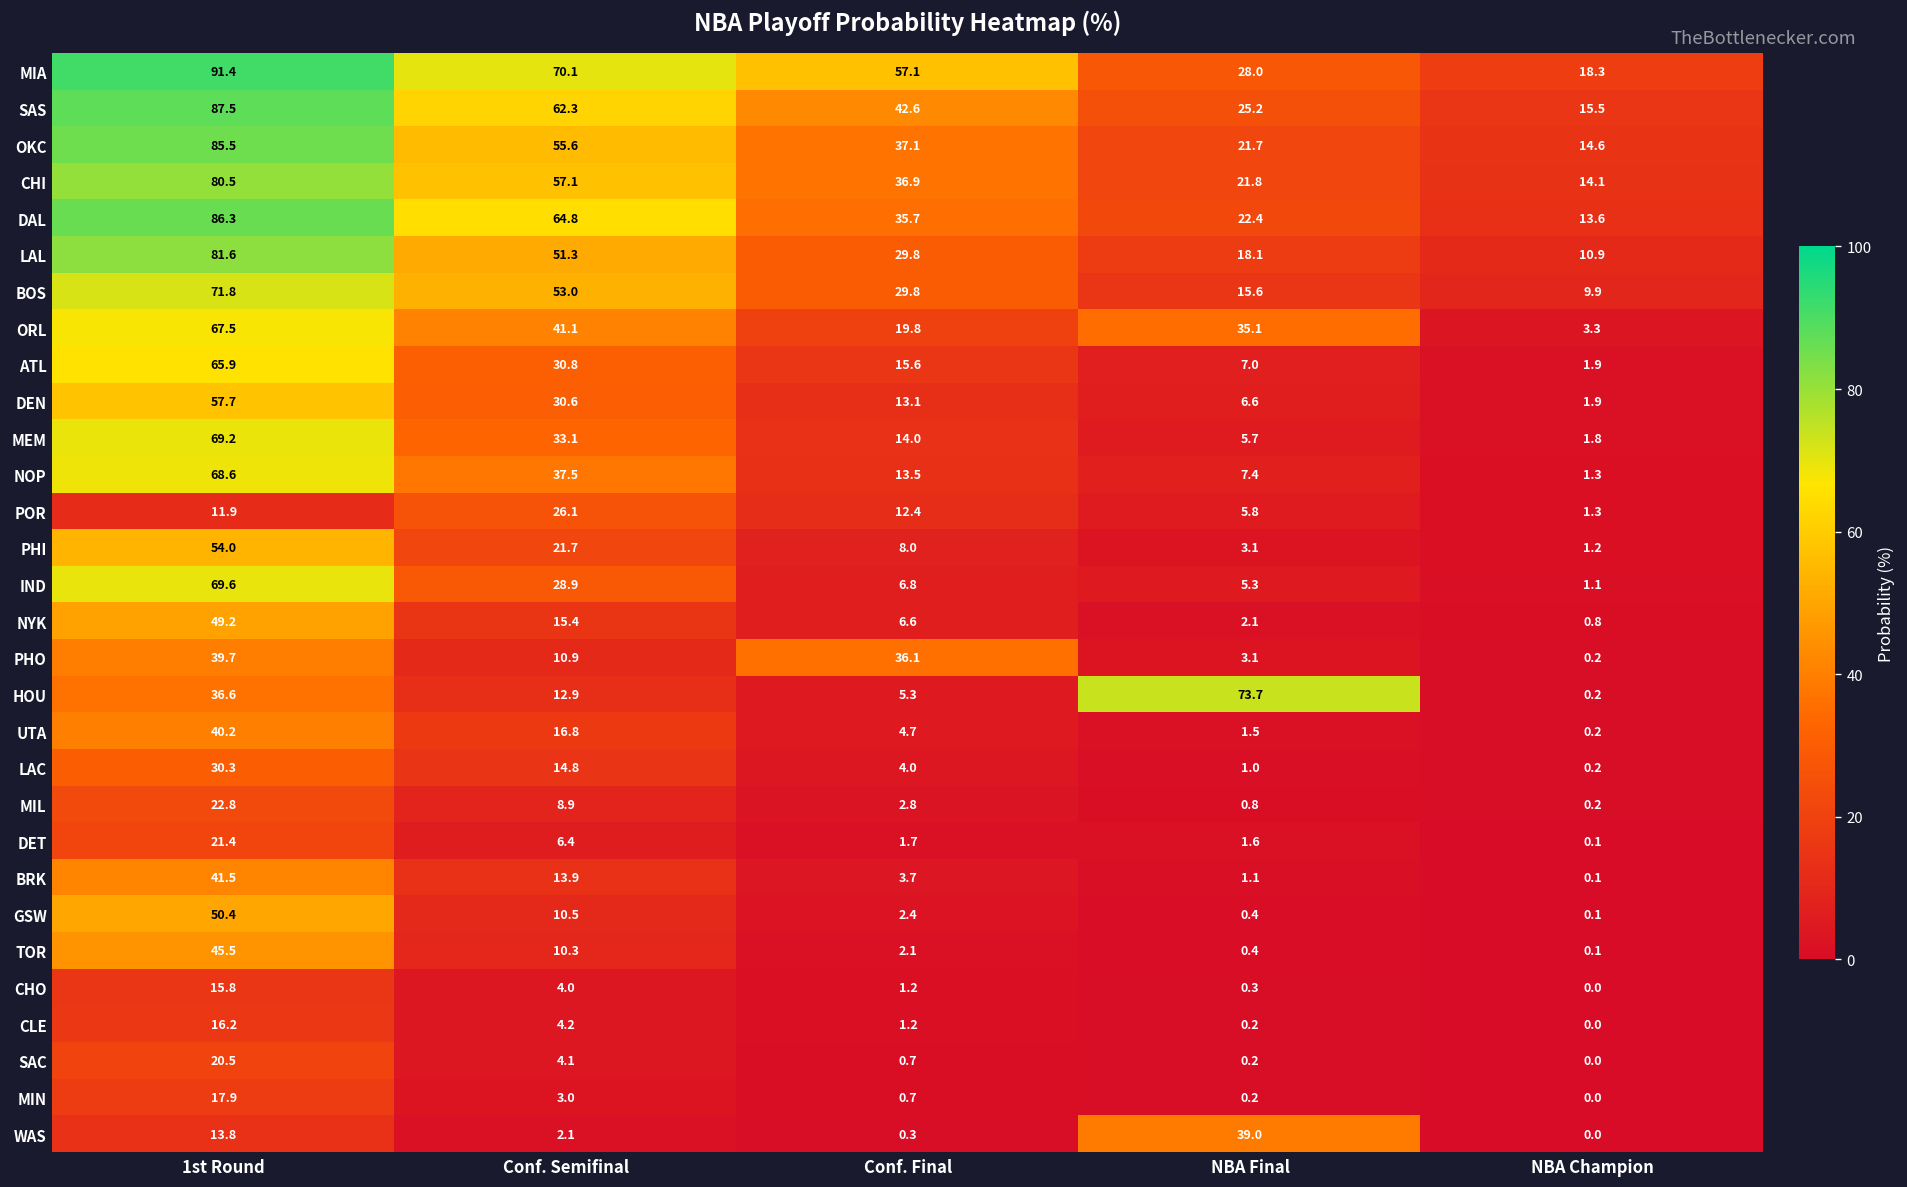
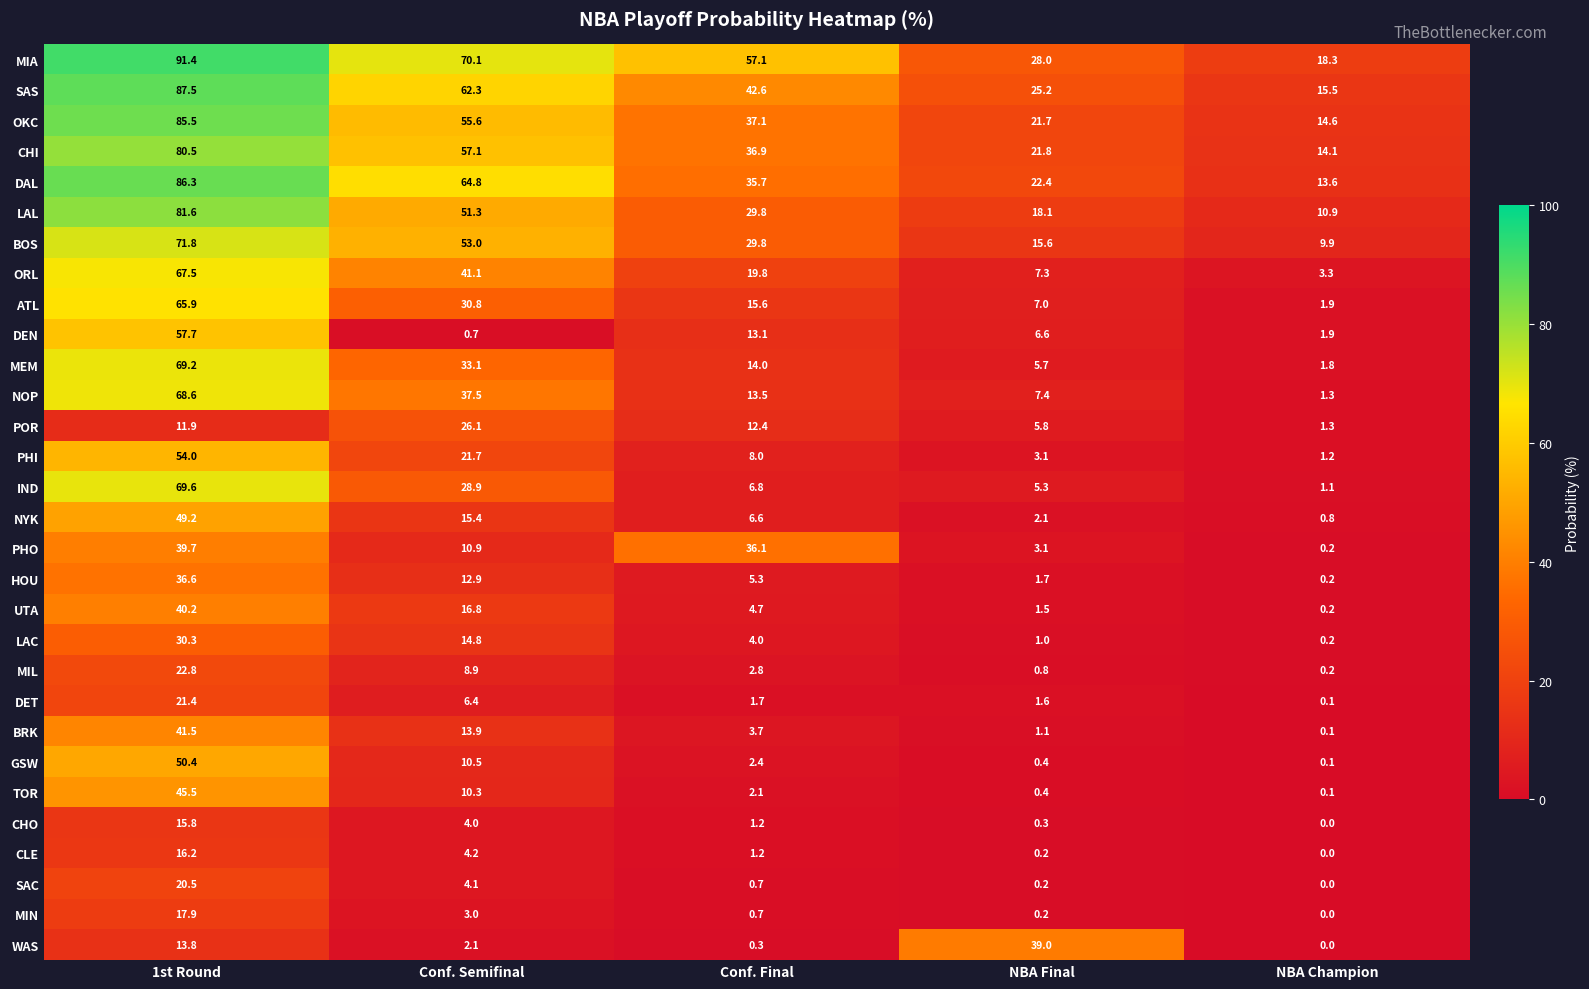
  {
    "MIA": {
      "1st Round": 91.4,
      "Conf. Semifinal": 70.1,
      "Conf. Final": 57.1,
      "NBA Final": 28.0,
      "NBA Champion": 18.3
    },
    "SAS": {
      "1st Round": 87.5,
      "Conf. Semifinal": 62.3,
      "Conf. Final": 42.6,
      "NBA Final": 25.2,
      "NBA Champion": 15.5
    },
    "OKC": {
      "1st Round": 85.5,
      "Conf. Semifinal": 55.6,
      "Conf. Final": 37.1,
      "NBA Final": 21.7,
      "NBA Champion": 14.6
    },
    "CHI": {
      "1st Round": 80.5,
      "Conf. Semifinal": 57.1,
      "Conf. Final": 36.9,
      "NBA Final": 21.8,
      "NBA Champion": 14.1
    },
    "DAL": {
      "1st Round": 86.3,
      "Conf. Semifinal": 64.8,
      "Conf. Final": 35.7,
      "NBA Final": 22.4,
      "NBA Champion": 13.6
    },
    "LAL": {
      "1st Round": 81.6,
      "Conf. Semifinal": 51.3,
      "Conf. Final": 29.8,
      "NBA Final": 18.1,
      "NBA Champion": 10.9
    },
    "BOS": {
      "1st Round": 71.8,
      "Conf. Semifinal": 53.0,
      "Conf. Final": 29.8,
      "NBA Final": 15.6,
      "NBA Champion": 9.9
    },
    "ORL": {
      "1st Round": 67.5,
      "Conf. Semifinal": 41.1,
      "Conf. Final": 19.8,
-     "NBA Final": 35.1,
+     "NBA Final": 7.3,
      "NBA Champion": 3.3
    },
    "ATL": {
      "1st Round": 65.9,
      "Conf. Semifinal": 30.8,
      "Conf. Final": 15.6,
      "NBA Final": 7.0,
      "NBA Champion": 1.9
    },
    "DEN": {
      "1st Round": 57.7,
-     "Conf. Semifinal": 30.6,
+     "Conf. Semifinal": 0.7,
      "Conf. Final": 13.1,
      "NBA Final": 6.6,
      "NBA Champion": 1.9
    },
    "MEM": {
      "1st Round": 69.2,
      "Conf. Semifinal": 33.1,
      "Conf. Final": 14.0,
      "NBA Final": 5.7,
      "NBA Champion": 1.8
    },
    "NOP": {
      "1st Round": 68.6,
      "Conf. Semifinal": 37.5,
      "Conf. Final": 13.5,
      "NBA Final": 7.4,
      "NBA Champion": 1.3
    },
    "POR": {
      "1st Round": 11.9,
      "Conf. Semifinal": 26.1,
      "Conf. Final": 12.4,
      "NBA Final": 5.8,
      "NBA Champion": 1.3
    },
    "PHI": {
      "1st Round": 54.0,
      "Conf. Semifinal": 21.7,
      "Conf. Final": 8.0,
      "NBA Final": 3.1,
      "NBA Champion": 1.2
    },
    "IND": {
      "1st Round": 69.6,
      "Conf. Semifinal": 28.9,
      "Conf. Final": 6.8,
      "NBA Final": 5.3,
      "NBA Champion": 1.1
    },
    "NYK": {
      "1st Round": 49.2,
      "Conf. Semifinal": 15.4,
      "Conf. Final": 6.6,
      "NBA Final": 2.1,
      "NBA Champion": 0.8
    },
    "PHO": {
      "1st Round": 39.7,
      "Conf. Semifinal": 10.9,
      "Conf. Final": 36.1,
      "NBA Final": 3.1,
      "NBA Champion": 0.2
    },
    "HOU": {
      "1st Round": 36.6,
      "Conf. Semifinal": 12.9,
      "Conf. Final": 5.3,
-     "NBA Final": 73.7,
+     "NBA Final": 1.7,
      "NBA Champion": 0.2
    },
    "UTA": {
      "1st Round": 40.2,
      "Conf. Semifinal": 16.8,
      "Conf. Final": 4.7,
      "NBA Final": 1.5,
      "NBA Champion": 0.2
    },
    "LAC": {
      "1st Round": 30.3,
      "Conf. Semifinal": 14.8,
      "Conf. Final": 4.0,
      "NBA Final": 1.0,
      "NBA Champion": 0.2
    },
    "MIL": {
      "1st Round": 22.8,
      "Conf. Semifinal": 8.9,
      "Conf. Final": 2.8,
      "NBA Final": 0.8,
      "NBA Champion": 0.2
    },
    "DET": {
      "1st Round": 21.4,
      "Conf. Semifinal": 6.4,
      "Conf. Final": 1.7,
      "NBA Final": 1.6,
      "NBA Champion": 0.1
    },
    "BRK": {
      "1st Round": 41.5,
      "Conf. Semifinal": 13.9,
      "Conf. Final": 3.7,
      "NBA Final": 1.1,
      "NBA Champion": 0.1
    },
    "GSW": {
      "1st Round": 50.4,
      "Conf. Semifinal": 10.5,
      "Conf. Final": 2.4,
      "NBA Final": 0.4,
      "NBA Champion": 0.1
    },
    "TOR": {
      "1st Round": 45.5,
      "Conf. Semifinal": 10.3,
      "Conf. Final": 2.1,
      "NBA Final": 0.4,
      "NBA Champion": 0.1
    },
    "CHO": {
      "1st Round": 15.8,
      "Conf. Semifinal": 4.0,
      "Conf. Final": 1.2,
      "NBA Final": 0.3,
      "NBA Champion": 0.0
    },
    "CLE": {
      "1st Round": 16.2,
      "Conf. Semifinal": 4.2,
      "Conf. Final": 1.2,
      "NBA Final": 0.2,
      "NBA Champion": 0.0
    },
    "SAC": {
      "1st Round": 20.5,
      "Conf. Semifinal": 4.1,
      "Conf. Final": 0.7,
      "NBA Final": 0.2,
      "NBA Champion": 0.0
    },
    "MIN": {
      "1st Round": 17.9,
      "Conf. Semifinal": 3.0,
      "Conf. Final": 0.7,
      "NBA Final": 0.2,
      "NBA Champion": 0.0
    },
    "WAS": {
      "1st Round": 13.8,
      "Conf. Semifinal": 2.1,
      "Conf. Final": 0.3,
      "NBA Final": 39.0,
      "NBA Champion": 0.0
    }
  }
